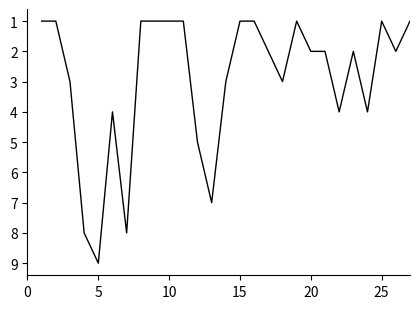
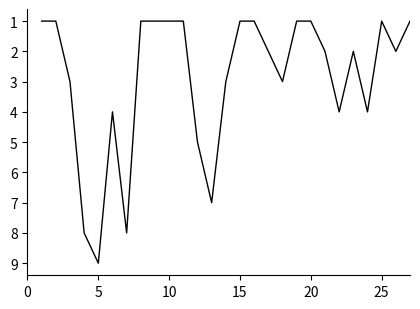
  {
    "5": 9,
    "10": 1,
    "15": 1,
-   "20": 2,
+   "20": 1,
    "25": 1
  }
